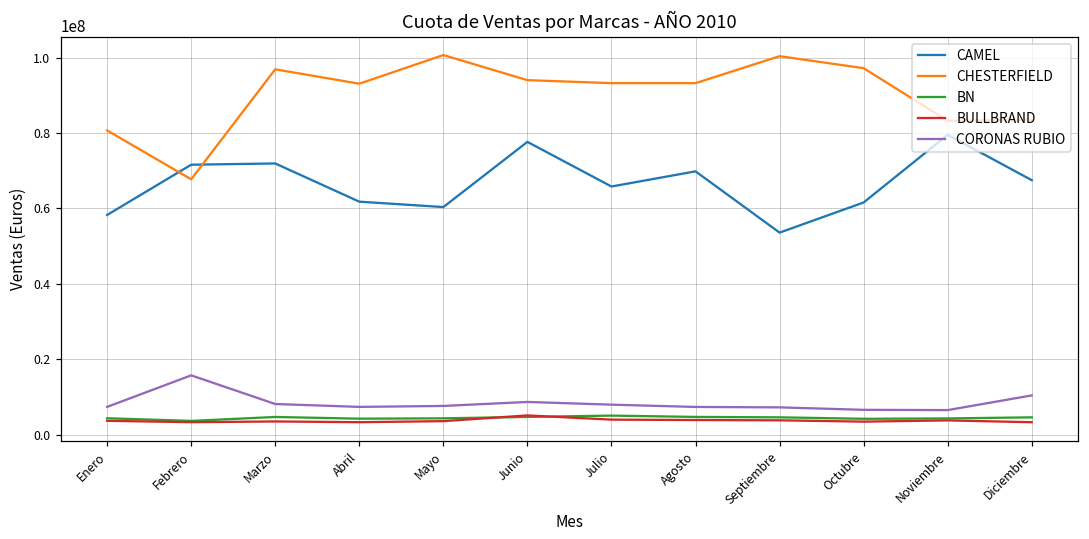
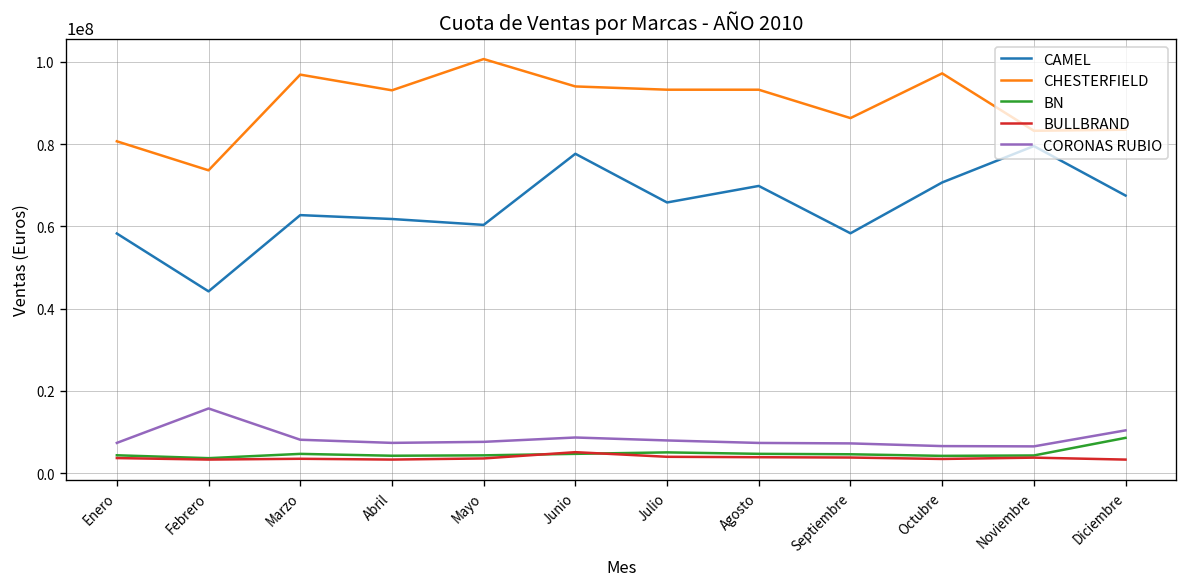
  {
    "CAMEL": {
      "Enero": 58000000,
-     "Febrero": 72000000,
-     "Marzo": 72000000,
+     "Febrero": 44000000,
+     "Marzo": 63000000,
      "Abril": 62000000,
      "Mayo": 60000000,
      "Junio": 78000000,
      "Julio": 66000000,
      "Agosto": 70000000,
-     "Septiembre": 54000000,
-     "Octubre": 62000000,
+     "Septiembre": 58000000,
+     "Octubre": 71000000,
      "Diciembre": 67000000
    },
    "CHESTERFIELD": {
      "Enero": 81000000,
-     "Febrero": 68000000,
+     "Febrero": 74000000,
      "Marzo": 97000000,
      "Abril": 93000000,
      "Mayo": 101000000,
      "Junio": 94000000,
      "Julio": 93000000,
      "Agosto": 93000000,
-     "Septiembre": 100000000,
+     "Septiembre": 86000000,
      "Octubre": 97000000
    },
    "BN": {
      "Marzo": 5000000,
      "Abril": 4000000,
      "Mayo": 4000000,
      "Julio": 5000000,
      "Agosto": 5000000,
      "Septiembre": 5000000,
      "Octubre": 4000000,
-     "Diciembre": 5000000
+     "Diciembre": 9000000
    },
    "BULLBRAND": {
      "Marzo": 3000000,
      "Abril": 3000000,
      "Mayo": 4000000,
      "Julio": 4000000,
      "Agosto": 4000000,
      "Septiembre": 4000000,
      "Octubre": 3000000,
      "Diciembre": 3000000
    },
    "CORONAS RUBIO": {
      "Enero": 7000000,
      "Febrero": 16000000,
      "Marzo": 8000000,
      "Abril": 7000000,
      "Mayo": 8000000,
      "Junio": 9000000,
      "Julio": 8000000,
      "Agosto": 7000000,
      "Septiembre": 7000000,
      "Octubre": 7000000,
      "Noviembre": 7000000,
      "Diciembre": 10000000
    }
  }
